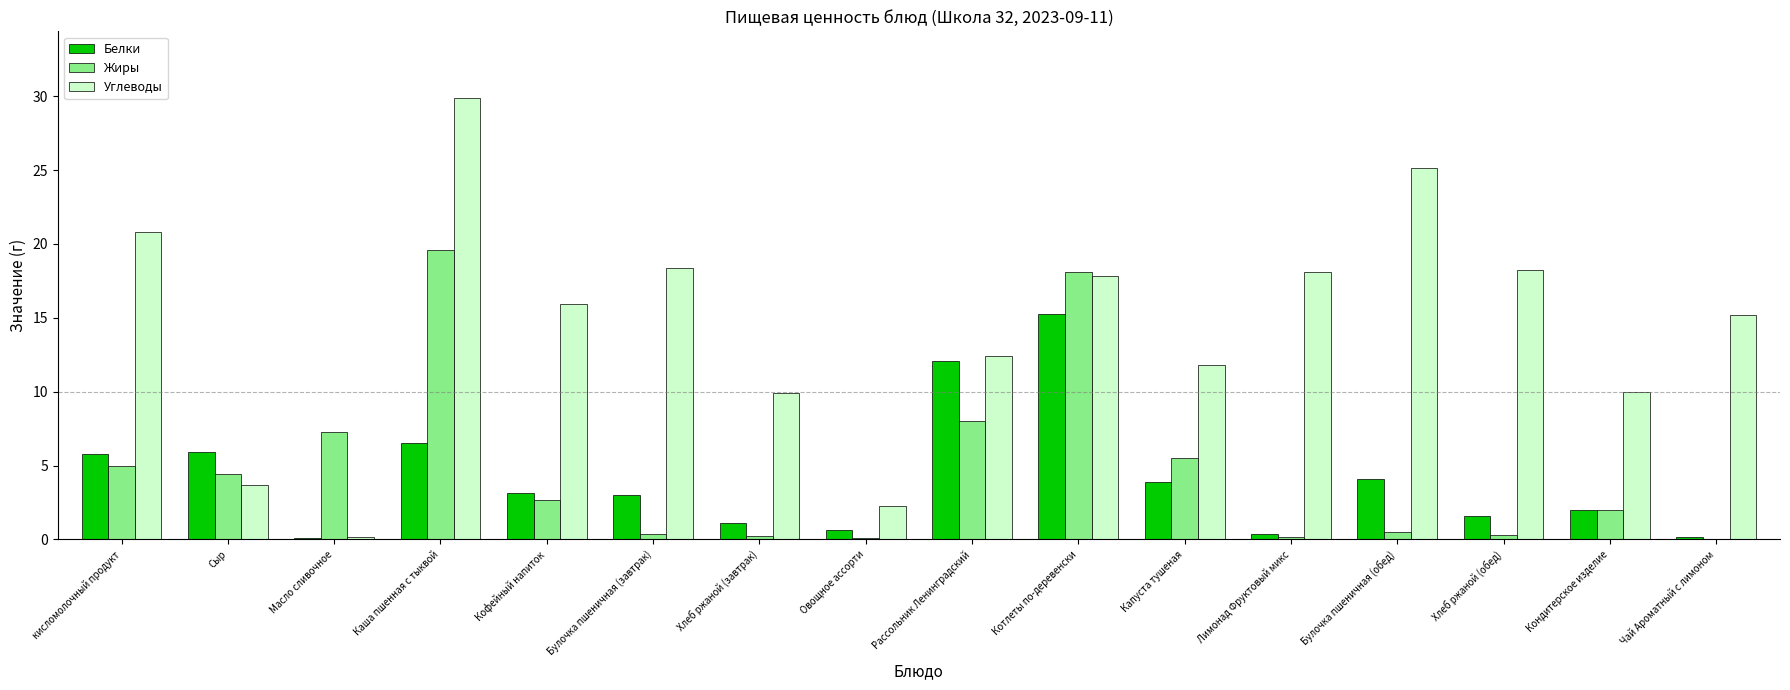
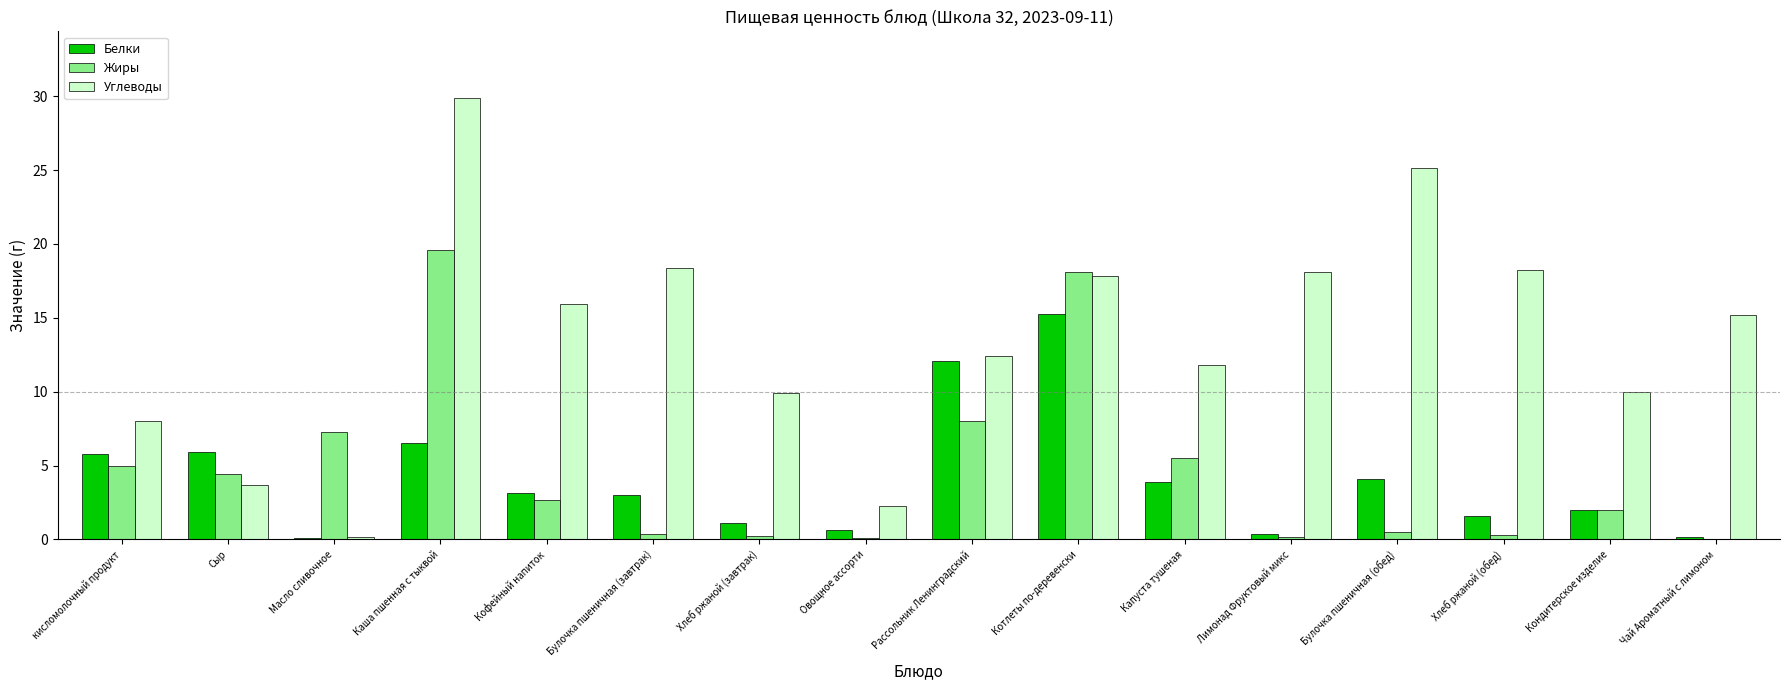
  {
    "Белки": {
      "кисломолочный продукт": 5.8,
      "Сыр": 5.9,
      "Каша пшенная с тыквой": 6.5,
      "Кофейный напиток": 3.2,
      "Булочка пшеничная (завтрак)": 3.0,
      "Хлеб ржаной (завтрак)": 1.1,
      "Овощное ассорти": 0.7,
      "Рассольник Ленинградский": 12.1,
      "Котлеты по-деревенски": 15.3,
      "Капуста тушеная": 3.9,
      "Лимонад Фруктовый микс": 0.3,
      "Булочка пшеничная (обед)": 4.1,
      "Хлеб ржаной (обед)": 1.6,
      "Кондитерское изделие": 2.0
    },
    "Жиры": {
      "кисломолочный продукт": 5.0,
      "Сыр": 4.4,
      "Масло сливочное": 7.3,
      "Каша пшенная с тыквой": 19.6,
      "Кофейный напиток": 2.7,
      "Булочка пшеничная (завтрак)": 0.4,
      "Хлеб ржаной (завтрак)": 0.2,
      "Рассольник Ленинградский": 8.0,
      "Котлеты по-деревенски": 18.1,
      "Капуста тушеная": 5.5,
      "Булочка пшеничная (обед)": 0.5,
      "Хлеб ржаной (обед)": 0.3,
      "Кондитерское изделие": 2.0
    },
    "Углеводы": {
-     "кисломолочный продукт": 20.8,
+     "кисломолочный продукт": 8.0,
      "Сыр": 3.7,
      "Каша пшенная с тыквой": 29.9,
      "Кофейный напиток": 16.0,
      "Булочка пшеничная (завтрак)": 18.4,
      "Хлеб ржаной (завтрак)": 9.9,
      "Овощное ассорти": 2.3,
      "Рассольник Ленинградский": 12.4,
      "Котлеты по-деревенски": 17.8,
      "Капуста тушеная": 11.8,
      "Лимонад Фруктовый микс": 18.1,
      "Булочка пшеничная (обед)": 25.1,
      "Хлеб ржаной (обед)": 18.2,
      "Кондитерское изделие": 10.0,
      "Чай Ароматный с лимоном": 15.2
    }
  }
